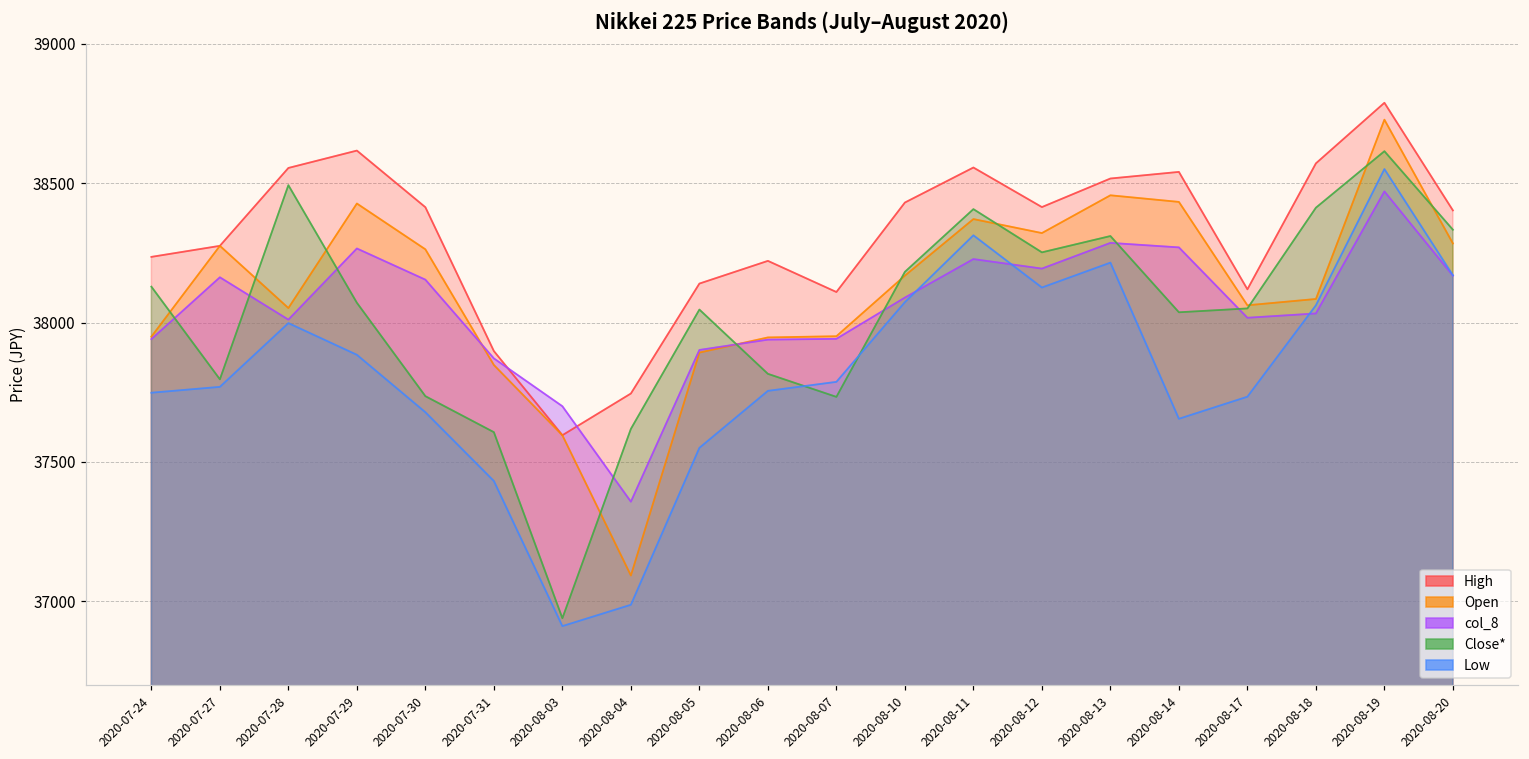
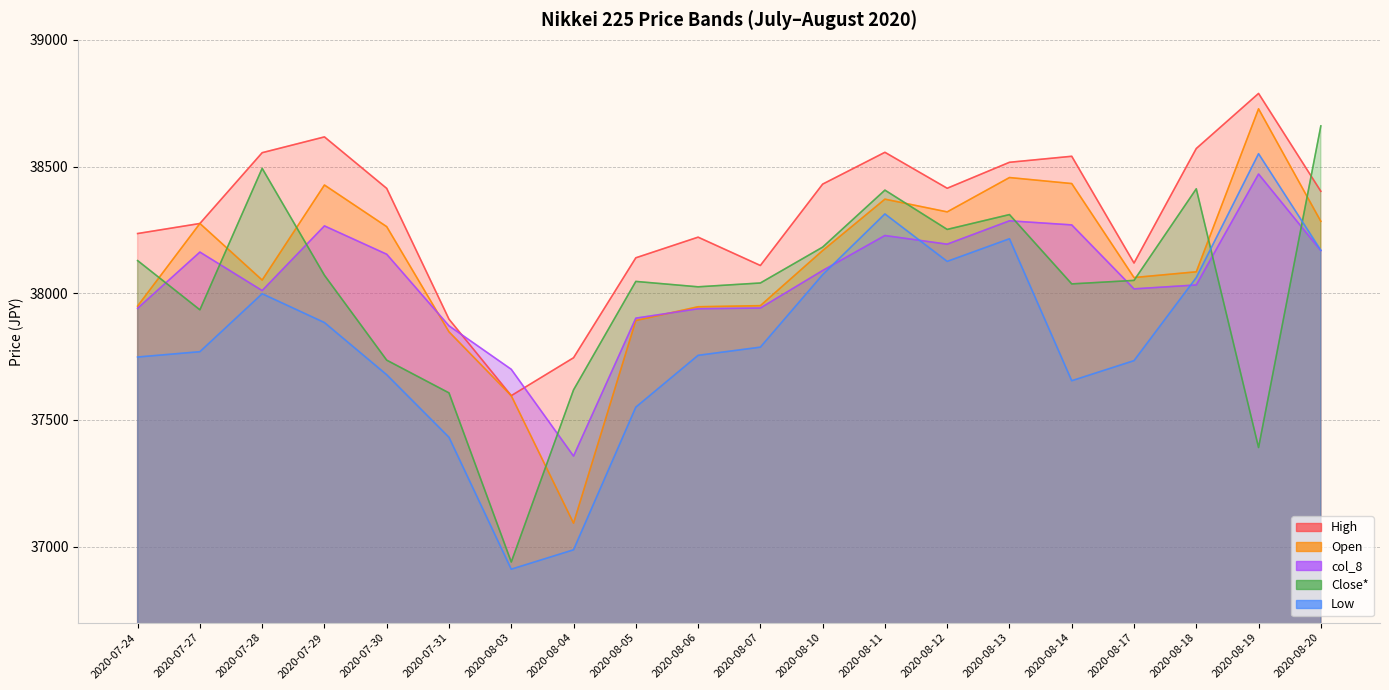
  {
    "Close*": {
      "2020-07-24": 38130,
-     "2020-07-27": 37800,
+     "2020-07-27": 37930,
      "2020-07-28": 38490,
      "2020-07-29": 38070,
      "2020-07-30": 37740,
      "2020-07-31": 37610,
      "2020-08-03": 36940,
      "2020-08-04": 37620,
      "2020-08-05": 38050,
-     "2020-08-06": 37820,
-     "2020-08-07": 37730,
+     "2020-08-06": 38030,
+     "2020-08-07": 38040,
      "2020-08-10": 38180,
      "2020-08-11": 38410,
      "2020-08-12": 38250,
      "2020-08-13": 38310,
      "2020-08-14": 38040,
      "2020-08-17": 38050,
      "2020-08-18": 38410,
-     "2020-08-19": 38610,
-     "2020-08-20": 38330
+     "2020-08-19": 37390,
+     "2020-08-20": 38660
    }
  }
